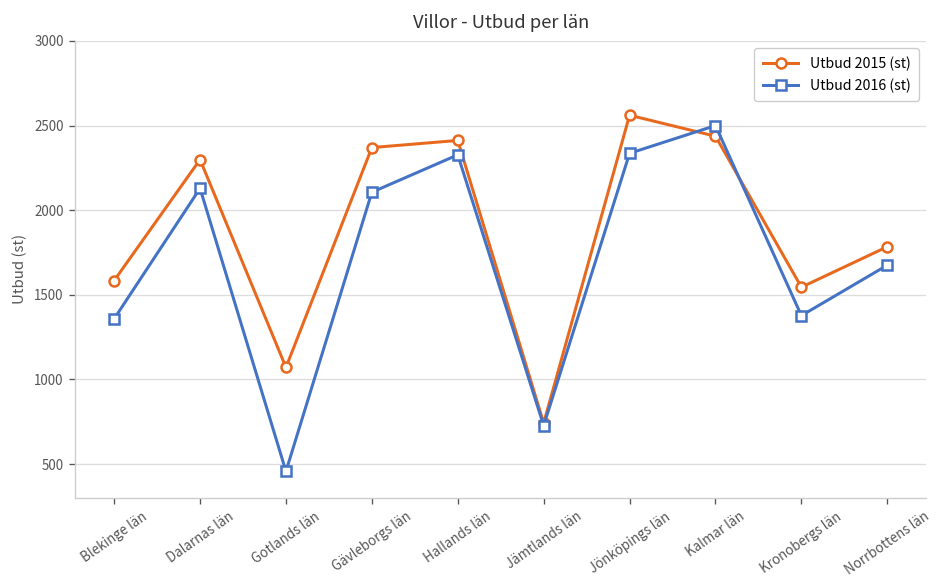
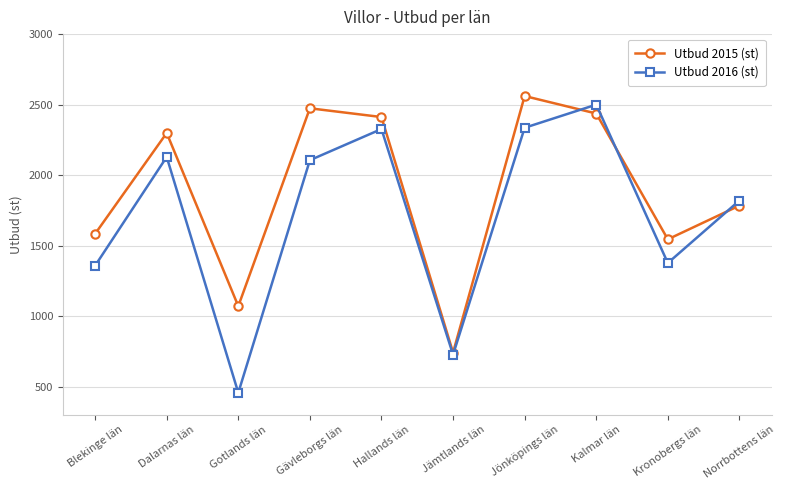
  {
    "Utbud 2015 (st)": {
      "Blekinge län": 1580,
      "Dalarnas län": 2300,
      "Gotlands län": 1070,
-     "Gävleborgs län": 2370,
+     "Gävleborgs län": 2470,
      "Hallands län": 2410,
      "Jönköpings län": 2560,
      "Kalmar län": 2440,
      "Kronobergs län": 1550,
      "Norrbottens län": 1780
    },
    "Utbud 2016 (st)": {
      "Blekinge län": 1360,
      "Dalarnas län": 2130,
      "Gotlands län": 460,
      "Gävleborgs län": 2110,
      "Hallands län": 2330,
      "Jönköpings län": 2340,
      "Kalmar län": 2500,
      "Kronobergs län": 1380,
-     "Norrbottens län": 1680
+     "Norrbottens län": 1820
    }
  }
